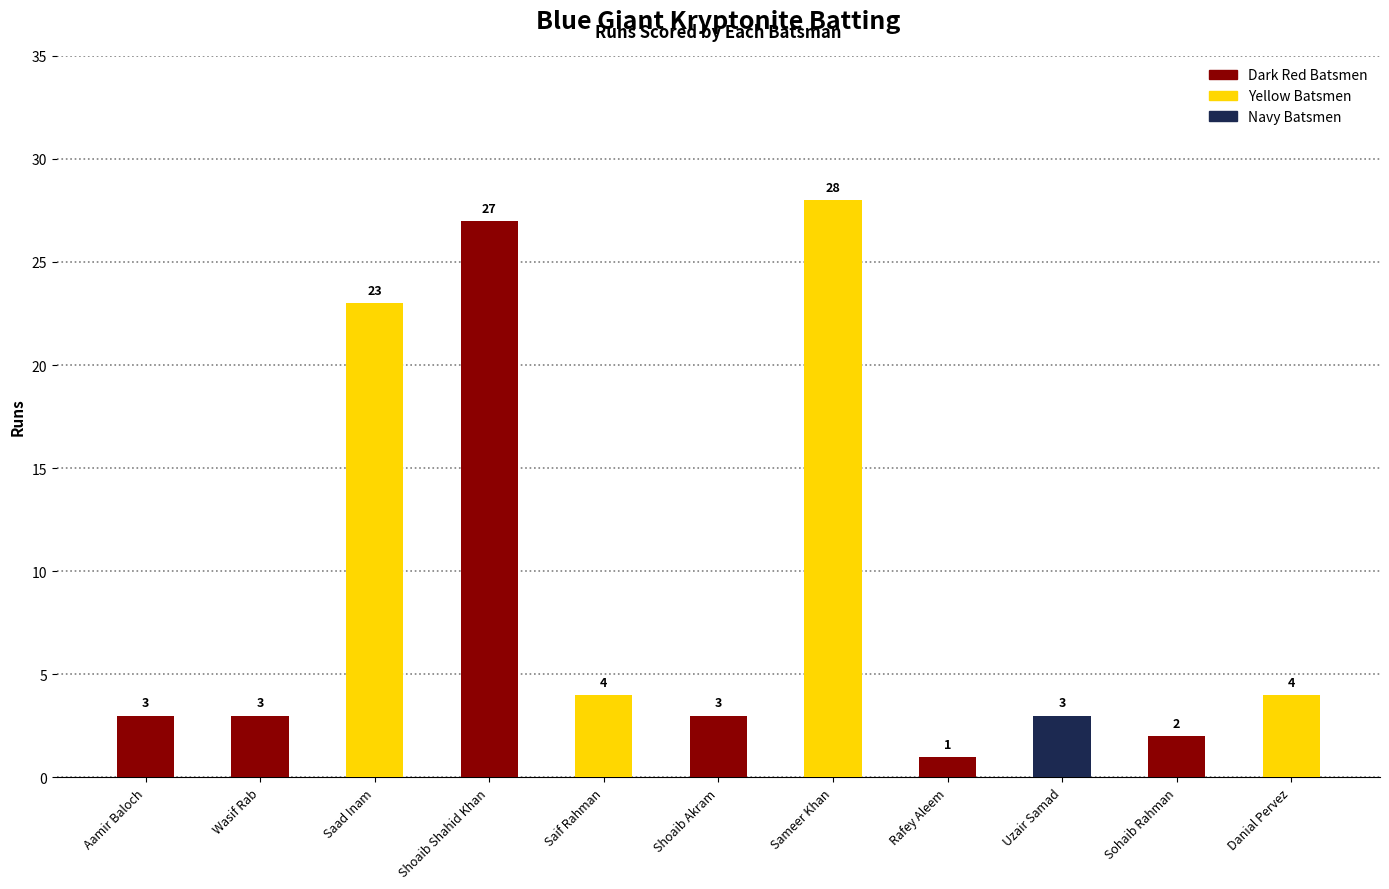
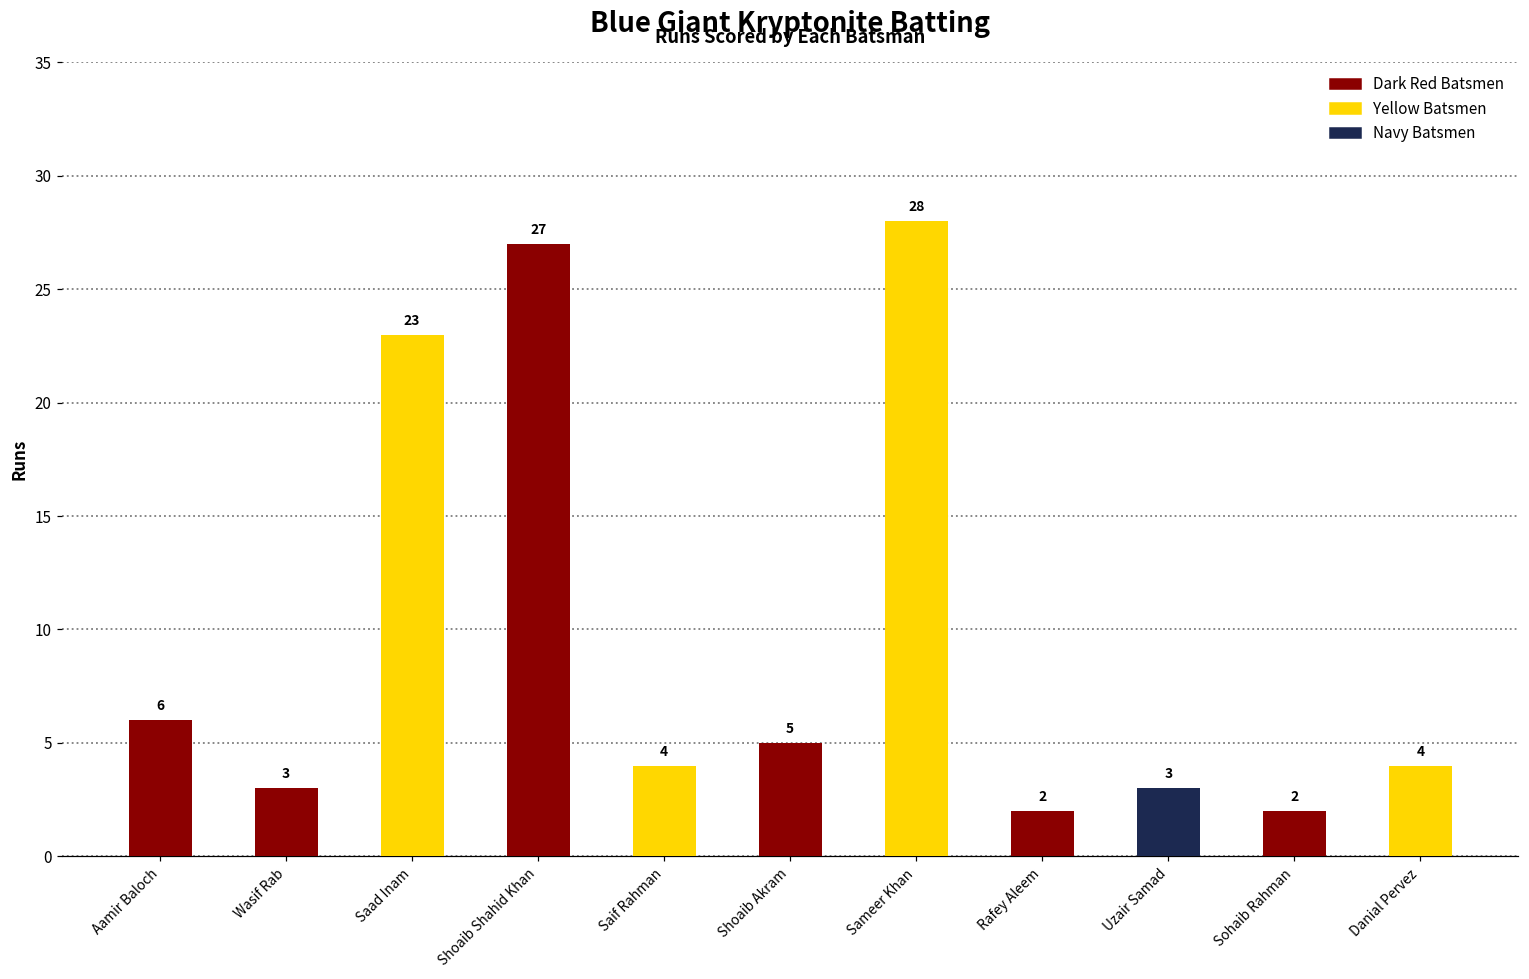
  {
-   "Aamir Baloch": 3,
+   "Aamir Baloch": 6,
    "Wasif Rab": 3,
    "Saad Inam": 23,
    "Shoaib Shahid Khan": 27,
    "Saif Rahman": 4,
-   "Shoaib Akram": 3,
+   "Shoaib Akram": 5,
    "Sameer Khan": 28,
-   "Rafey Aleem": 1,
+   "Rafey Aleem": 2,
    "Uzair Samad": 3,
    "Sohaib Rahman": 2,
    "Danial Pervez": 4
  }
